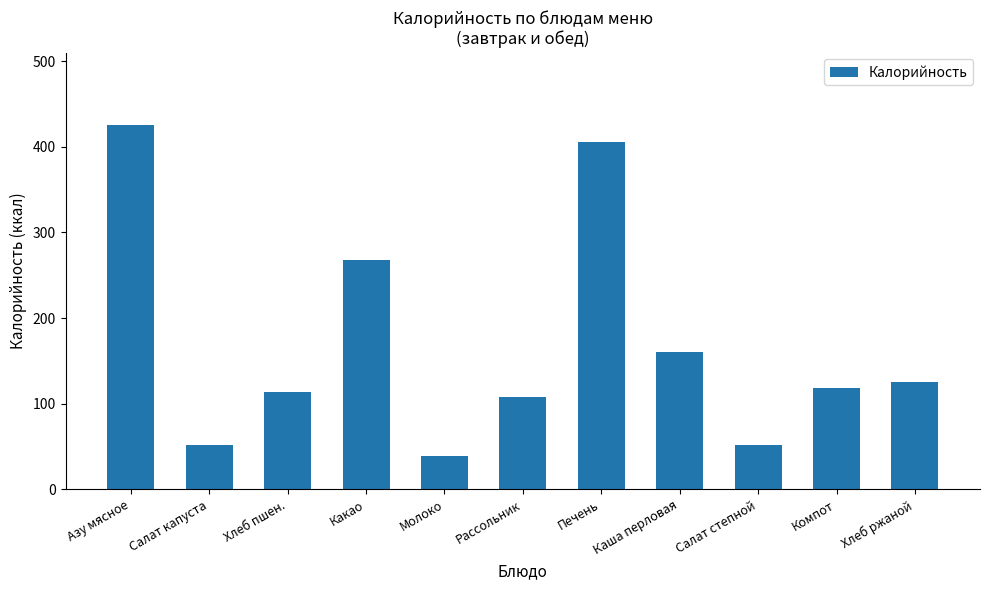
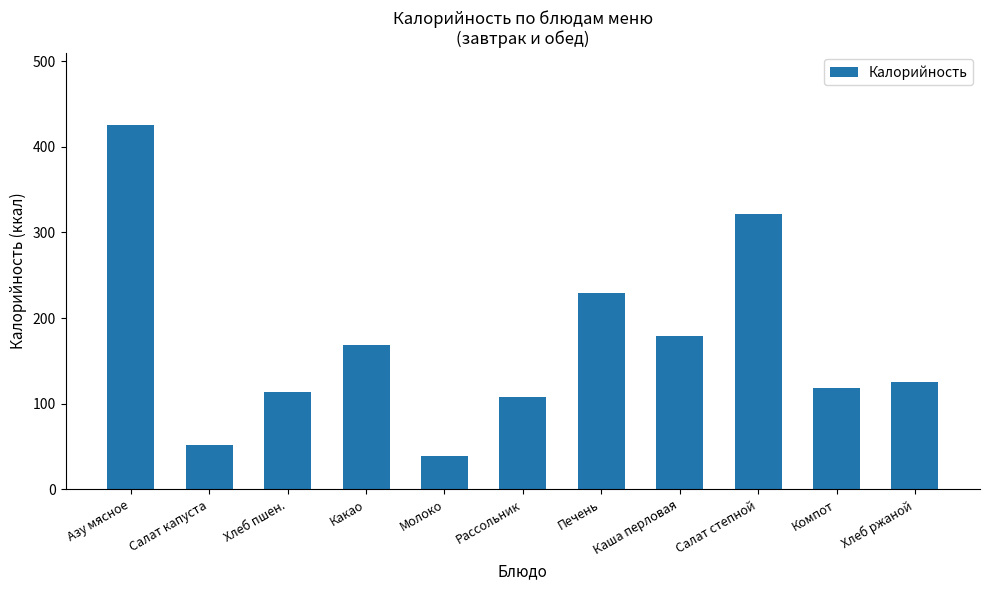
  {
    "Азу мясное": 430,
    "Салат капуста": 50,
    "Хлеб пшен.": 110,
-   "Какао": 270,
+   "Какао": 170,
    "Молоко": 40,
    "Рассольник": 110,
-   "Печень": 410,
-   "Каша перловая": 160,
-   "Салат степной": 50,
+   "Печень": 230,
+   "Каша перловая": 180,
+   "Салат степной": 320,
    "Компот": 120,
    "Хлеб ржаной": 130
  }
